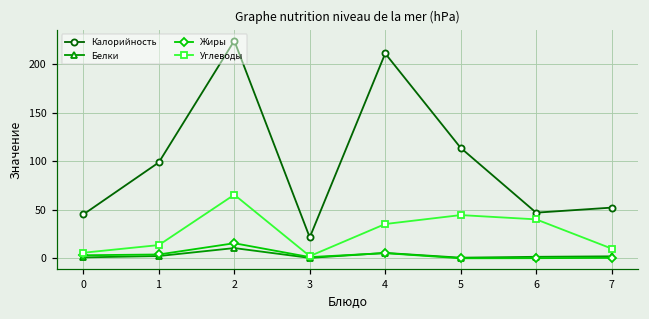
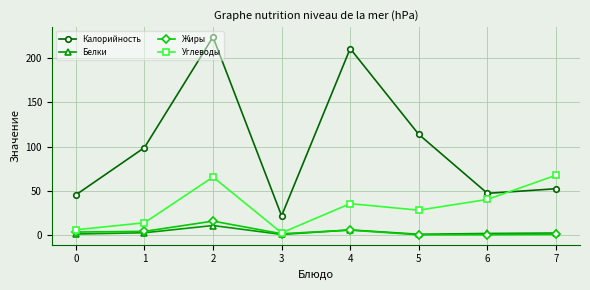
  {
    "Углеводы": {
      "1": 10,
      "2": 70,
      "4": 40,
-     "5": 40,
+     "5": 30,
      "6": 40,
-     "7": 10
+     "7": 70
    }
  }
